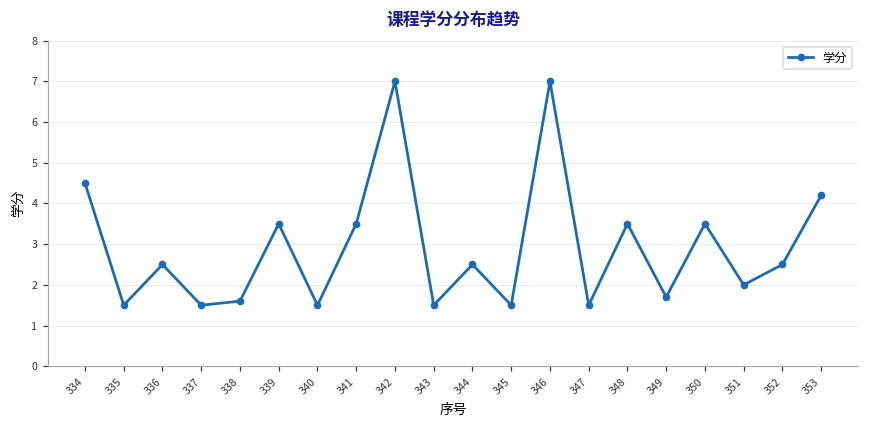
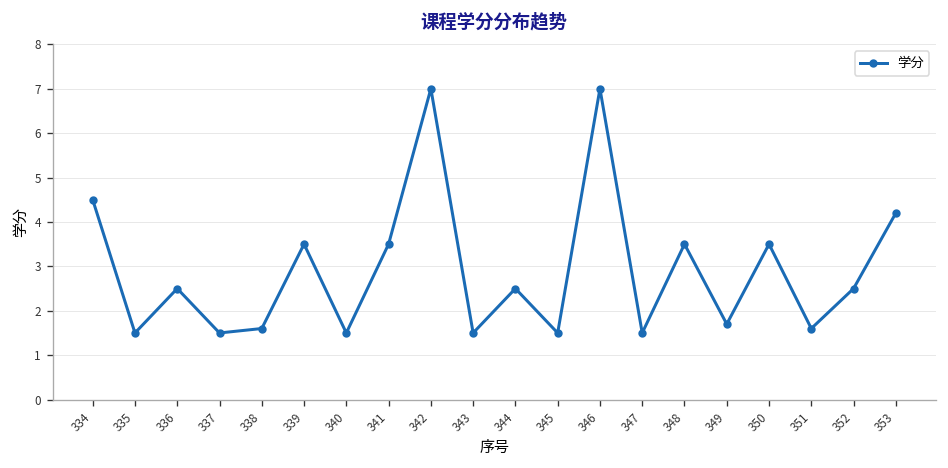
  {
    "334": 4.5,
    "335": 1.5,
    "336": 2.5,
    "337": 1.5,
    "338": 1.6,
    "339": 3.5,
    "340": 1.5,
    "341": 3.5,
    "342": 7.0,
    "343": 1.5,
    "344": 2.5,
    "345": 1.5,
    "346": 7.0,
    "347": 1.5,
    "348": 3.5,
    "349": 1.7,
    "350": 3.5,
-   "351": 2.0,
+   "351": 1.6,
    "352": 2.5,
    "353": 4.2
  }
